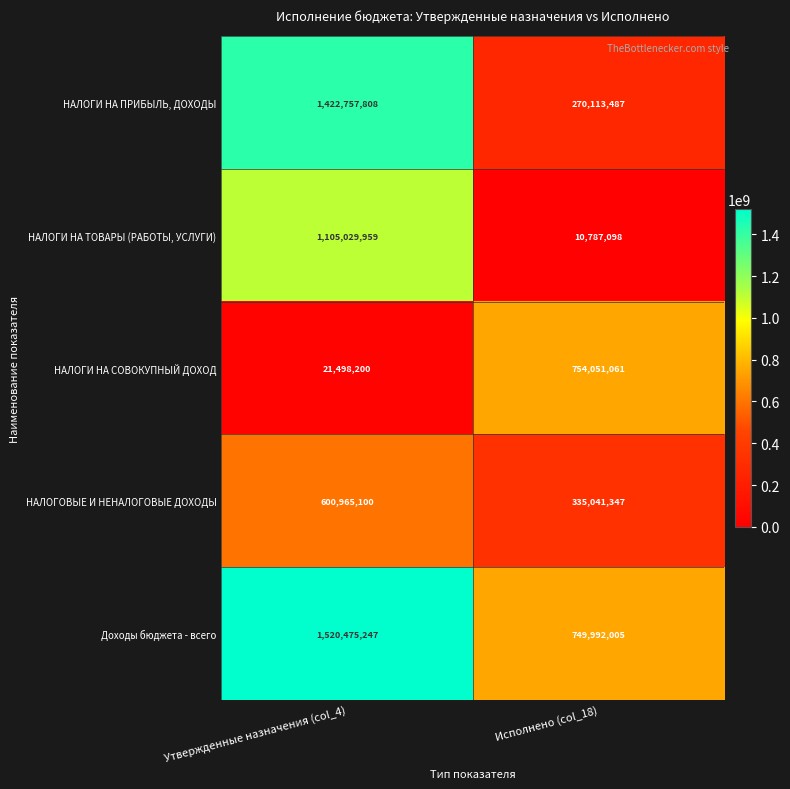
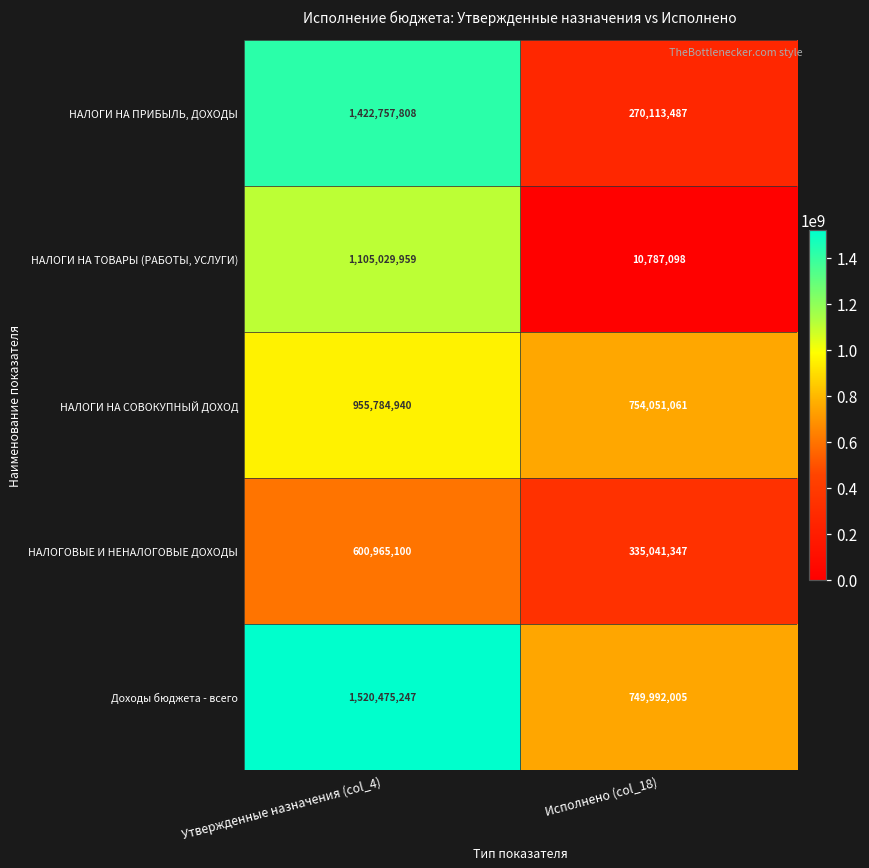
  {
    "НАЛОГИ НА ПРИБЫЛЬ, ДОХОДЫ": {
      "Утвержденные назначения (col_4)": "1,422,757,808"
    },
    "НАЛОГИ НА ТОВАРЫ (РАБОТЫ, УСЛУГИ)": {
      "Утвержденные назначения (col_4)": "1,105,029,959",
      "Исполнено (col_18)": "10,787,098"
    },
    "НАЛОГИ НА СОВОКУПНЫЙ ДОХОД": {
-     "Утвержденные назначения (col_4)": "21,498,200",
+     "Утвержденные назначения (col_4)": "955,784,940",
      "Исполнено (col_18)": "754,051,061"
    },
    "НАЛОГОВЫЕ И НЕНАЛОГОВЫЕ ДОХОДЫ": {
      "Утвержденные назначения (col_4)": "600,965,100",
      "Исполнено (col_18)": "335,041,347"
    },
    "Доходы бюджета - всего": {
      "Утвержденные назначения (col_4)": "1,520,475,247",
      "Исполнено (col_18)": "749,992,005"
    }
  }
